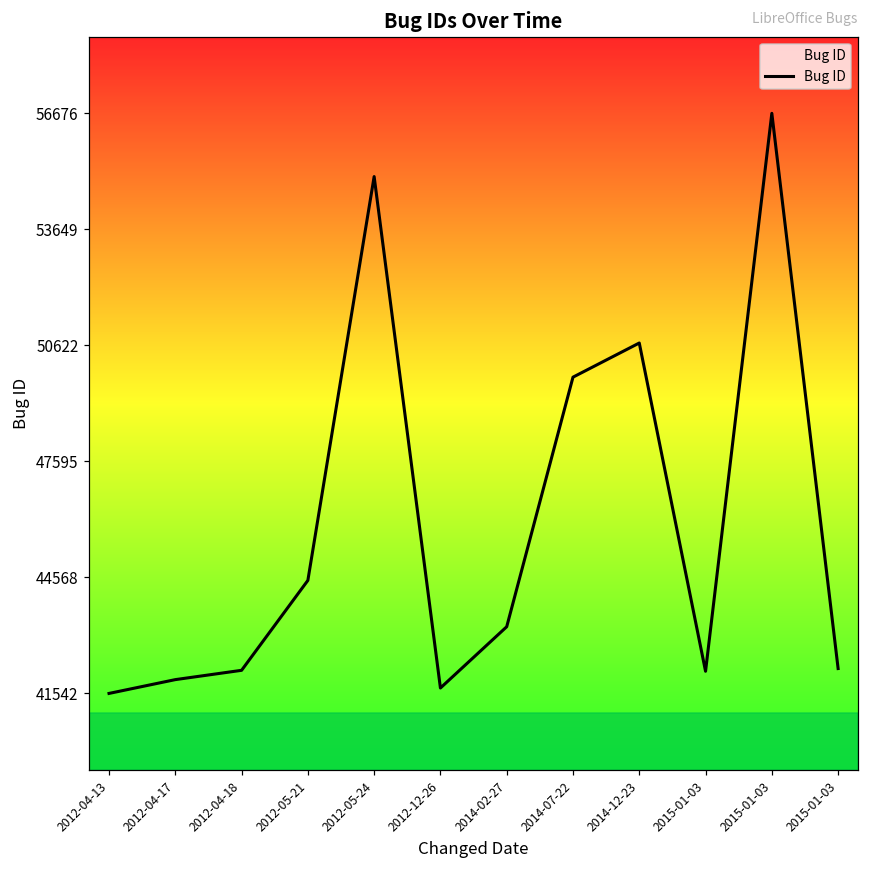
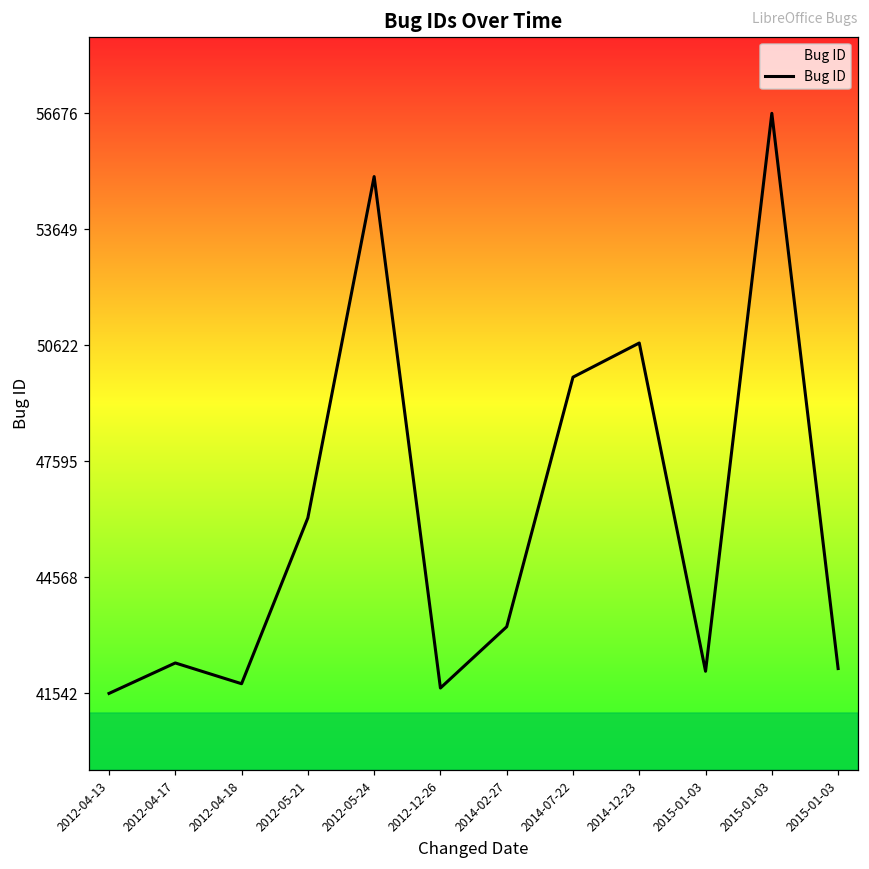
  {
    "2012-04-13": 41500,
-   "2012-04-17": 41900,
-   "2012-04-18": 42100,
-   "2012-05-21": 44500,
+   "2012-04-17": 42300,
+   "2012-04-18": 41800,
+   "2012-05-21": 46100,
    "2012-05-24": 55000,
    "2012-12-26": 41700,
    "2014-02-27": 43300,
    "2014-07-22": 49800,
    "2014-12-23": 50700
  }
